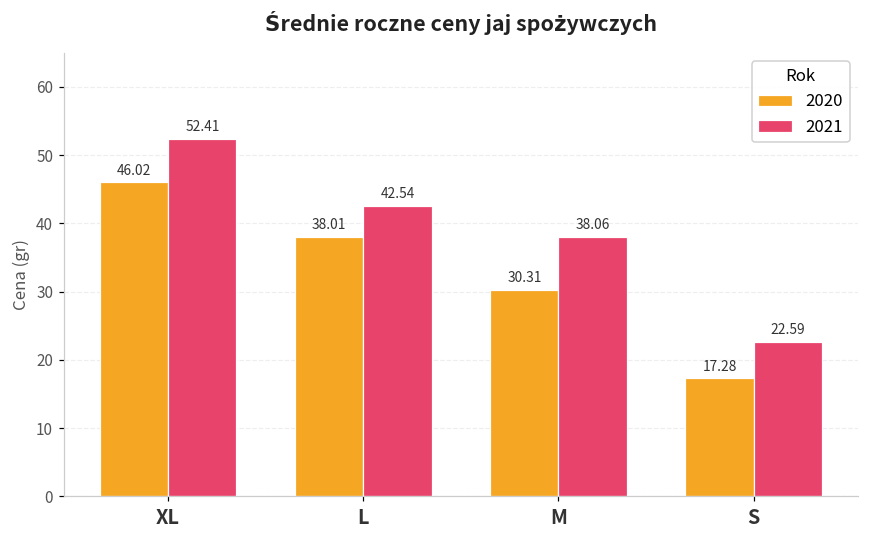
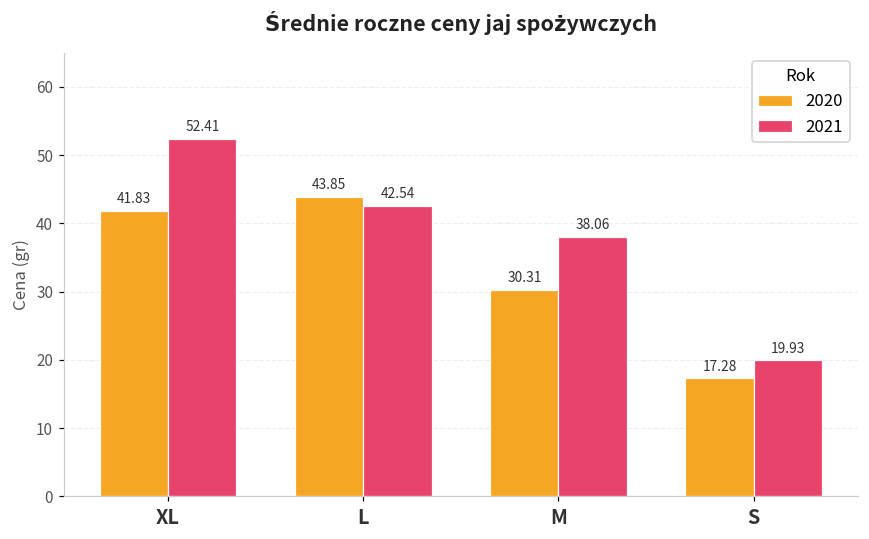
  {
    "2020": {
-     "XL": 46.02,
-     "L": 38.01,
+     "XL": 41.83,
+     "L": 43.85,
      "M": 30.31,
      "S": 17.28
    },
    "2021": {
      "XL": 52.41,
      "L": 42.54,
      "M": 38.06,
-     "S": 22.59
+     "S": 19.93
    }
  }
